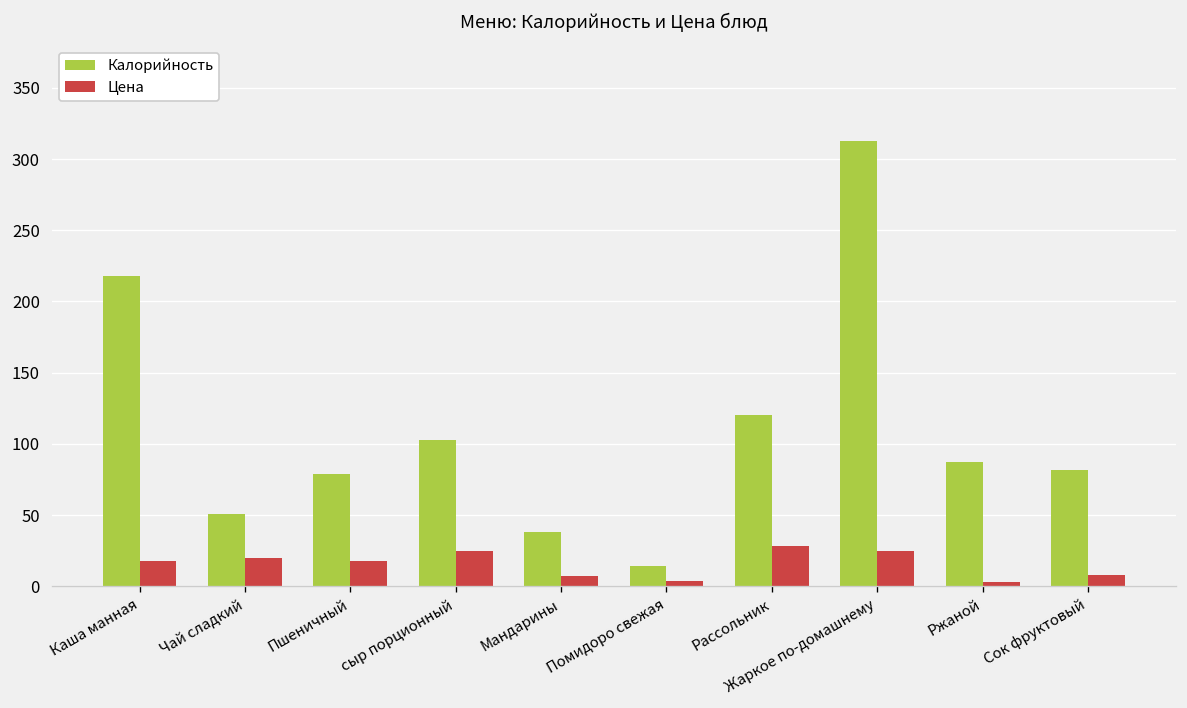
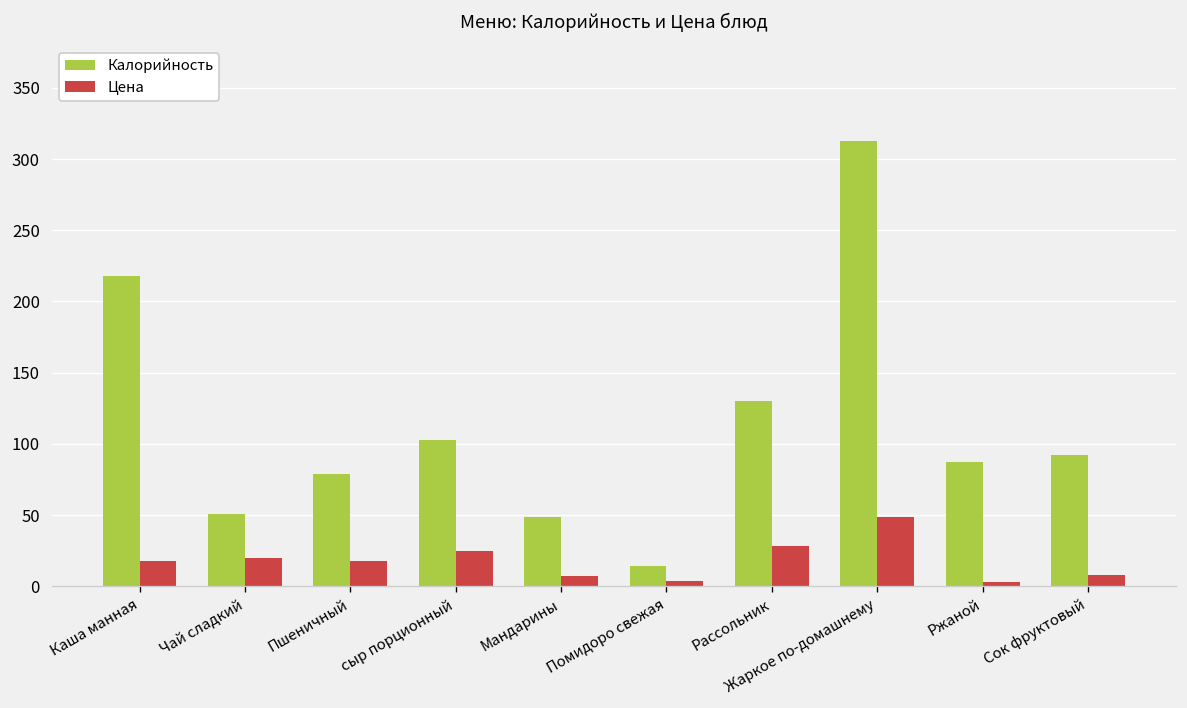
  {
    "Калорийность": {
      "Каша манная": 218,
      "Чай сладкий": 51,
      "Пшеничный": 79,
      "сыр порционный": 103,
-     "Мандарины": 38,
+     "Мандарины": 49,
      "Помидоро свежая": 14,
-     "Рассольник": 120,
+     "Рассольник": 130,
      "Жаркое по-домашнему": 313,
      "Ржаной": 87,
-     "Сок фруктовый": 82
+     "Сок фруктовый": 92
    },
    "Цена": {
      "Каша манная": 18,
      "Чай сладкий": 20,
      "Пшеничный": 18,
      "сыр порционный": 25,
      "Мандарины": 7,
      "Помидоро свежая": 4,
      "Рассольник": 28,
-     "Жаркое по-домашнему": 25,
+     "Жаркое по-домашнему": 49,
      "Ржаной": 3,
      "Сок фруктовый": 8
    }
  }
